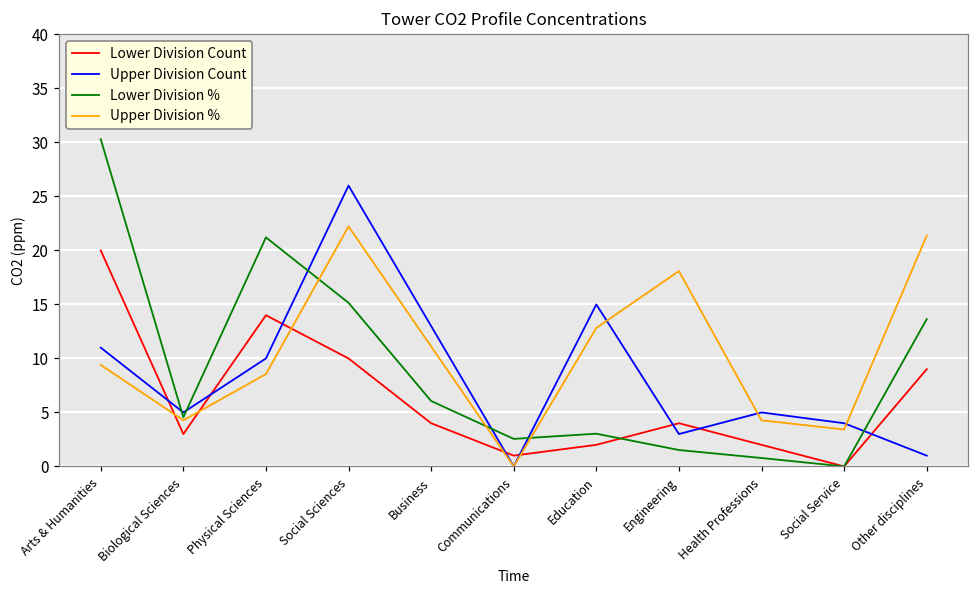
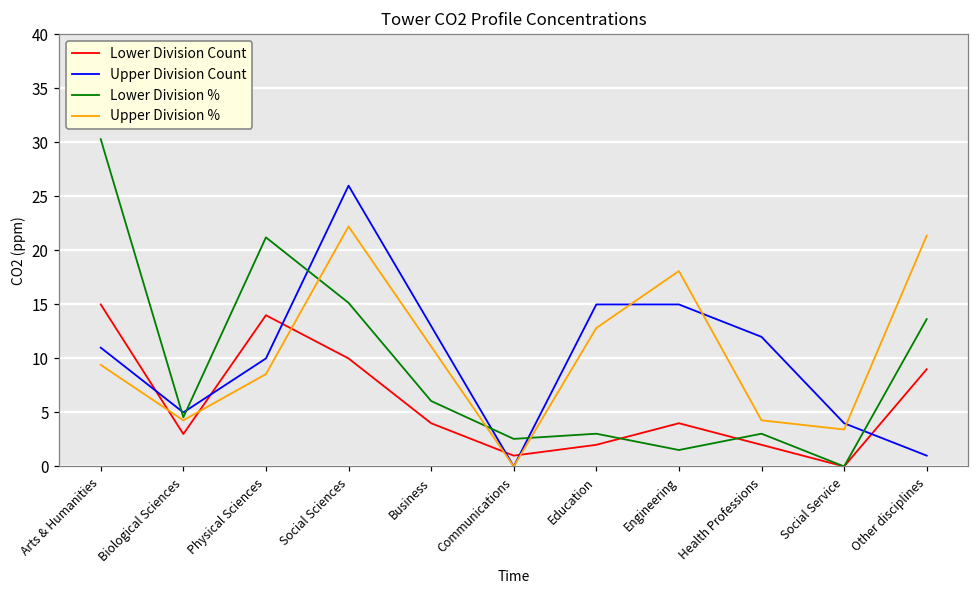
  {
    "Lower Division Count": {
-     "Arts & Humanities": 20,
+     "Arts & Humanities": 15,
      "Biological Sciences": 3,
      "Physical Sciences": 14,
      "Social Sciences": 10,
      "Business": 4,
      "Communications": 1,
      "Education": 2,
      "Engineering": 4,
      "Health Professions": 2,
      "Other disciplines": 9
    },
    "Upper Division Count": {
      "Arts & Humanities": 11,
      "Biological Sciences": 5,
      "Physical Sciences": 10,
      "Social Sciences": 26,
      "Business": 13,
      "Education": 15,
-     "Engineering": 3,
-     "Health Professions": 5,
+     "Engineering": 15,
+     "Health Professions": 12,
      "Social Service": 4,
      "Other disciplines": 1
    },
    "Lower Division %": {
      "Arts & Humanities": 30,
      "Biological Sciences": 5,
      "Physical Sciences": 21,
      "Social Sciences": 15,
      "Business": 6,
      "Communications": 3,
      "Education": 3,
      "Engineering": 2,
-     "Health Professions": 1,
+     "Health Professions": 3,
      "Other disciplines": 14
    },
    "Upper Division %": {
      "Arts & Humanities": 9,
      "Biological Sciences": 4,
      "Physical Sciences": 9,
      "Social Sciences": 22,
      "Business": 11,
      "Education": 13,
      "Engineering": 18,
      "Health Professions": 4,
      "Social Service": 3,
      "Other disciplines": 21
    }
  }
